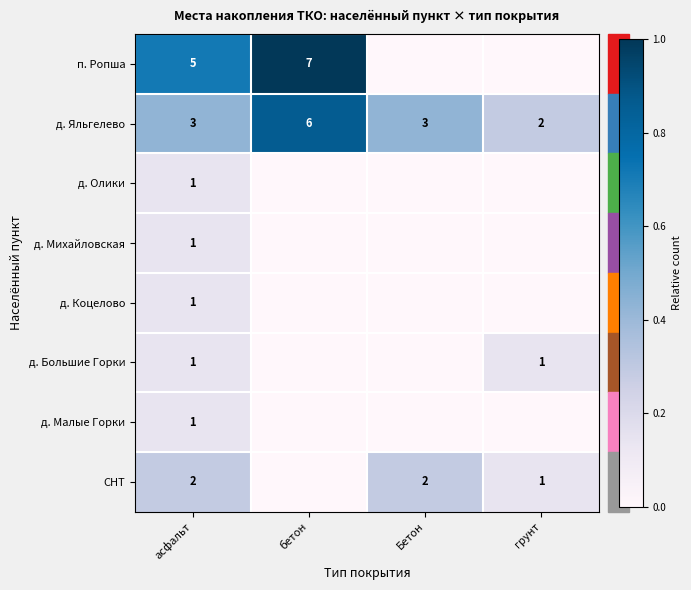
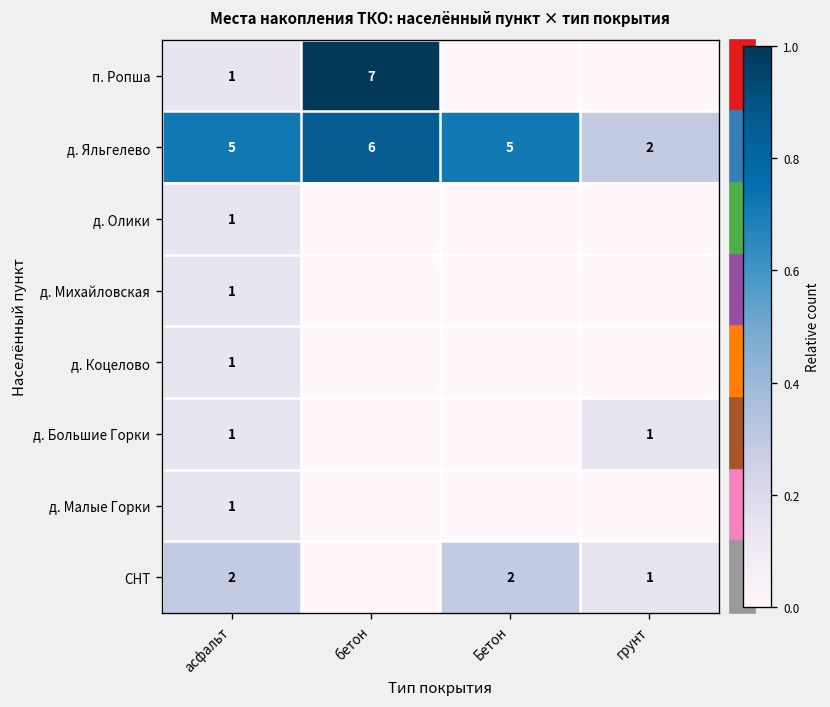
  {
    "п. Ропша": {
-     "асфальт": 5,
+     "асфальт": 1,
      "бетон": 7
    },
    "д. Яльгелево": {
-     "асфальт": 3,
+     "асфальт": 5,
      "бетон": 6,
-     "Бетон": 3,
+     "Бетон": 5,
      "грунт": 2
    },
    "д. Олики": {
      "асфальт": 1
    },
    "д. Михайловская": {
      "асфальт": 1
    },
    "д. Коцелово": {
      "асфальт": 1
    },
    "д. Большие Горки": {
      "асфальт": 1,
      "грунт": 1
    },
    "д. Малые Горки": {
      "асфальт": 1
    },
    "СНТ": {
      "асфальт": 2,
      "Бетон": 2,
      "грунт": 1
    }
  }
